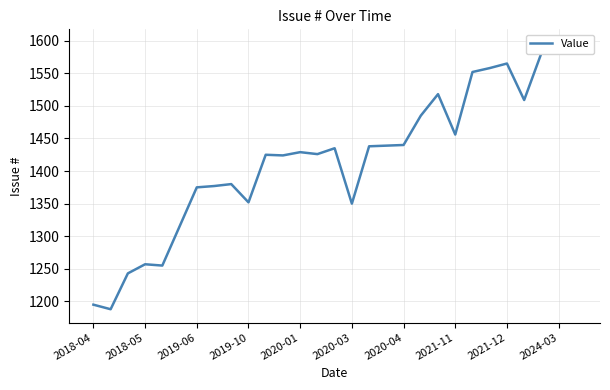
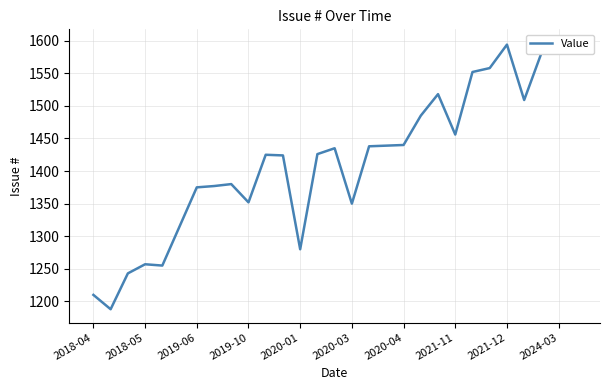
  {
-   "2018-04": 1200,
+   "2018-04": 1210,
    "2018-05": 1260,
    "2019-06": 1380,
    "2019-10": 1350,
-   "2020-01": 1430,
+   "2020-01": 1280,
    "2020-03": 1350,
    "2020-04": 1440,
    "2021-11": 1460,
-   "2021-12": 1570
+   "2021-12": 1590
  }
